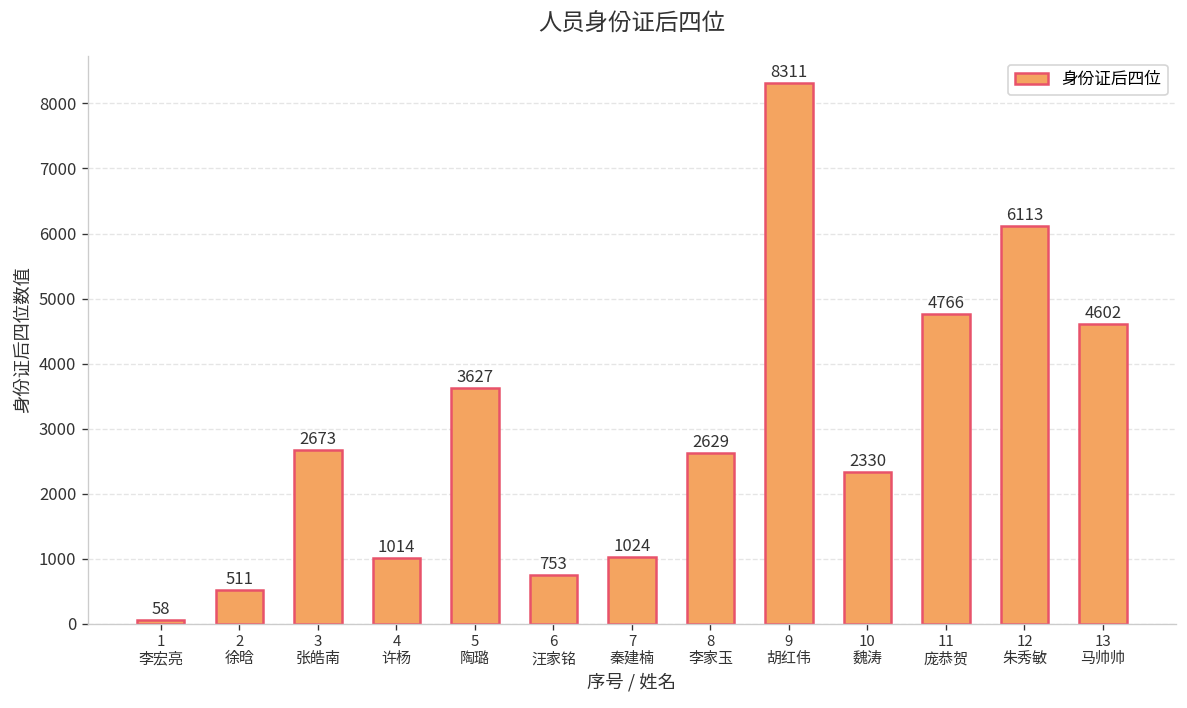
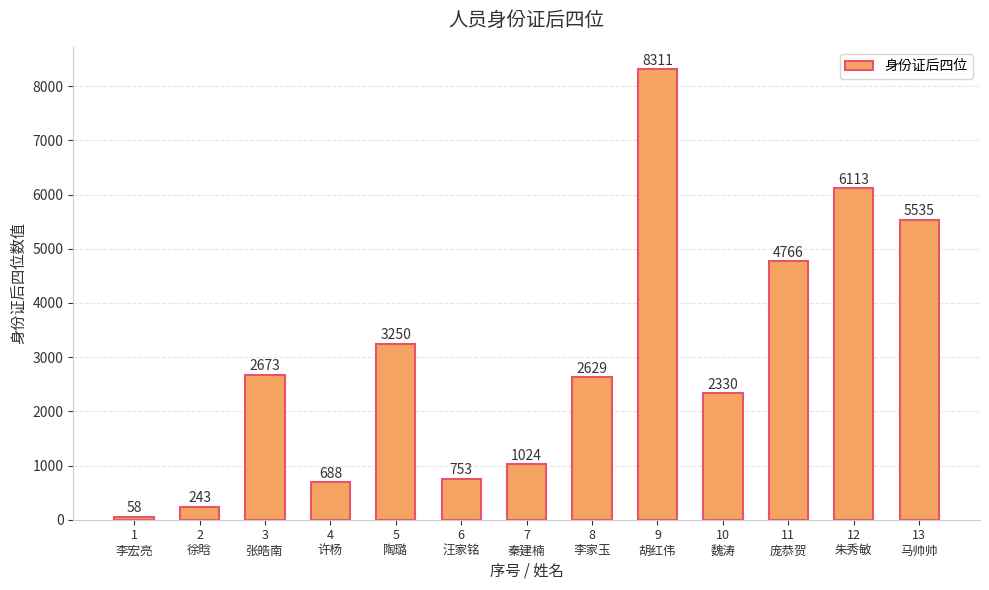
  {
    "1 李宏亮": 58,
-   "2 徐晗": 511,
+   "2 徐晗": 243,
    "3 张皓南": 2673,
-   "4 许杨": 1014,
-   "5 陶璐": 3627,
+   "4 许杨": 688,
+   "5 陶璐": 3250,
    "6 汪家铭": 753,
    "7 秦建楠": 1024,
    "8 李家玉": 2629,
    "9 胡红伟": 8311,
    "10 魏涛": 2330,
    "11 庞恭贺": 4766,
    "12 朱秀敏": 6113,
-   "13 马帅帅": 4602
+   "13 马帅帅": 5535
  }
